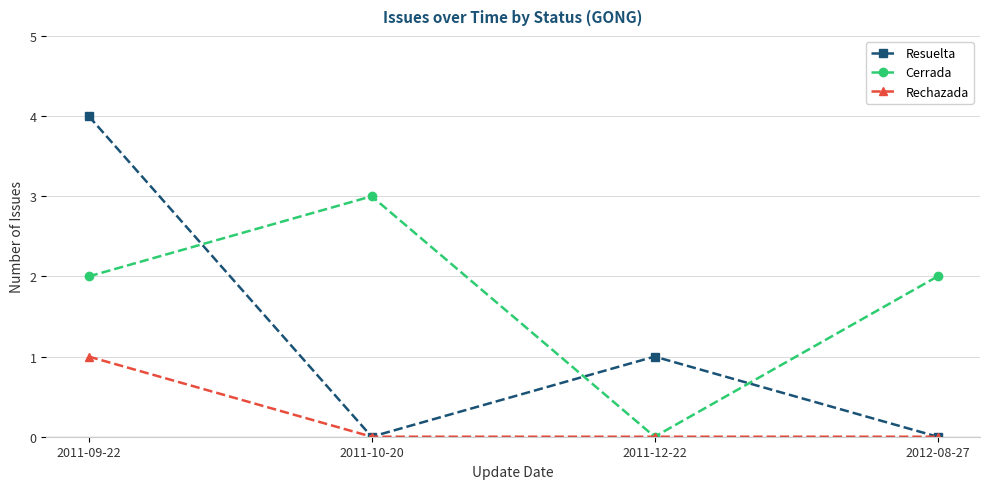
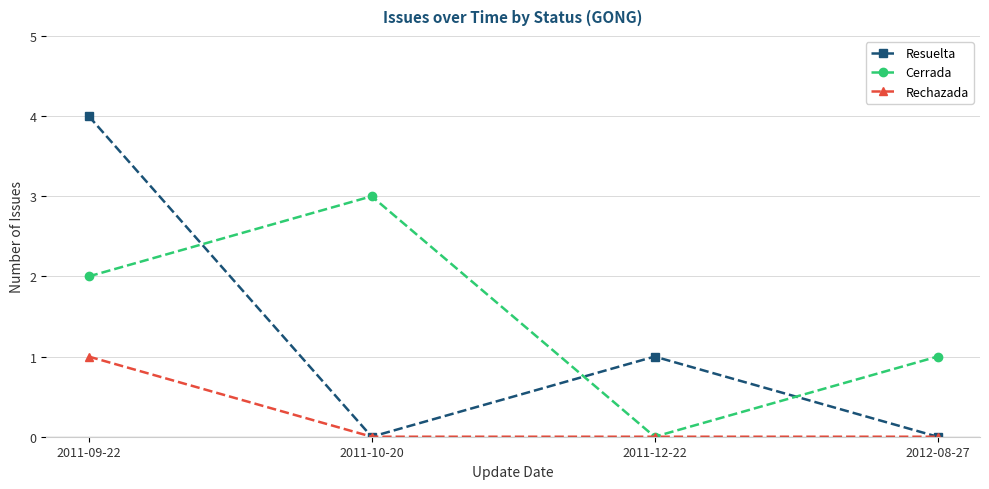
  {
    "Resuelta": {
      "2011-09-22": 4,
      "2011-12-22": 1
    },
    "Cerrada": {
      "2011-09-22": 2,
      "2011-10-20": 3,
-     "2012-08-27": 2
+     "2012-08-27": 1
    },
    "Rechazada": {
      "2011-09-22": 1
    }
  }
